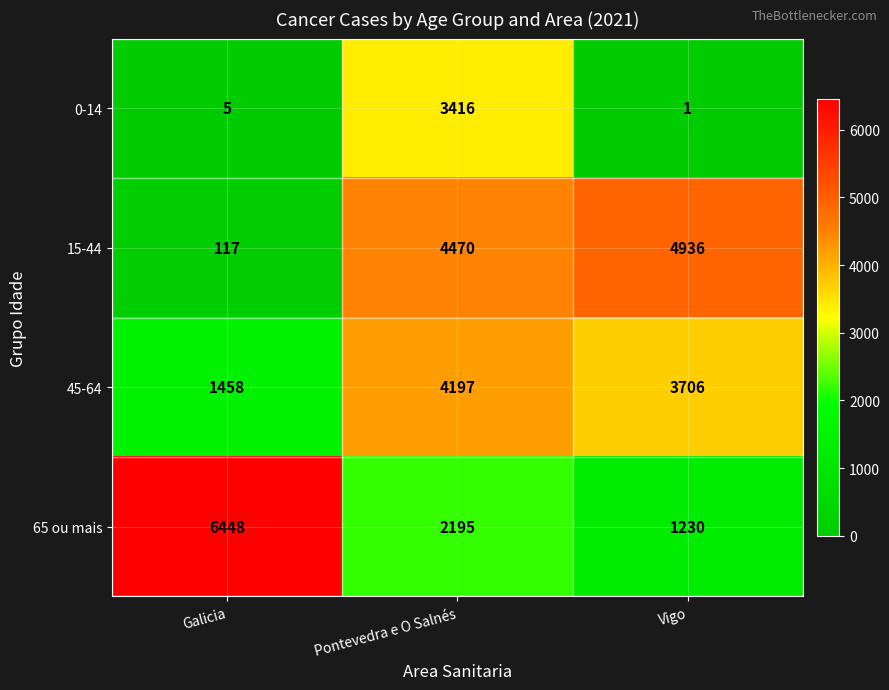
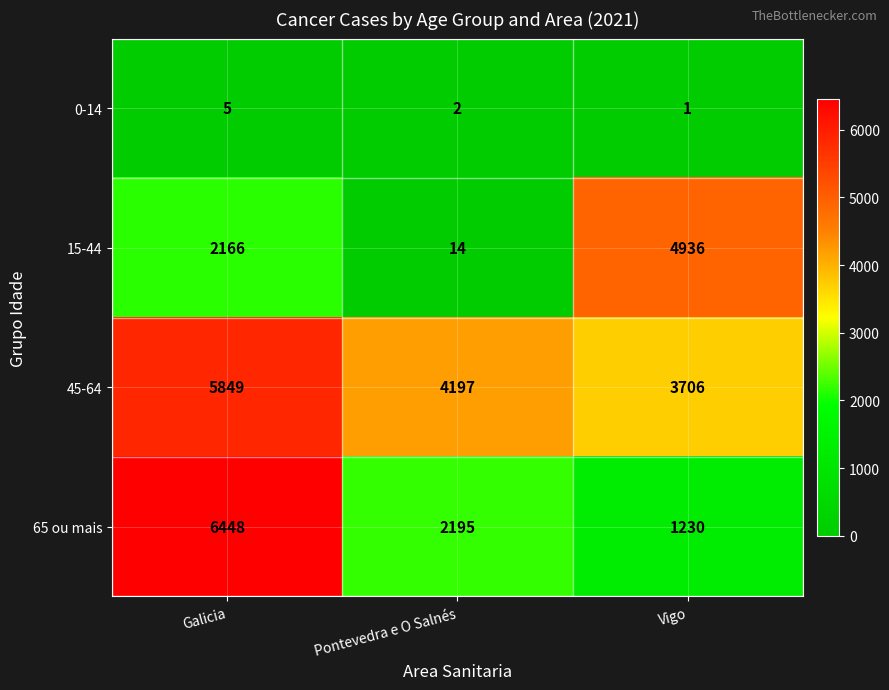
  {
    "0-14": {
      "Galicia": 5,
-     "Pontevedra e O Salnés": 3416,
+     "Pontevedra e O Salnés": 2,
      "Vigo": 1
    },
    "15-44": {
-     "Galicia": 117,
-     "Pontevedra e O Salnés": 4470,
+     "Galicia": 2166,
+     "Pontevedra e O Salnés": 14,
      "Vigo": 4936
    },
    "45-64": {
-     "Galicia": 1458,
+     "Galicia": 5849,
      "Pontevedra e O Salnés": 4197,
      "Vigo": 3706
    },
    "65 ou mais": {
      "Galicia": 6448,
      "Pontevedra e O Salnés": 2195,
      "Vigo": 1230
    }
  }
